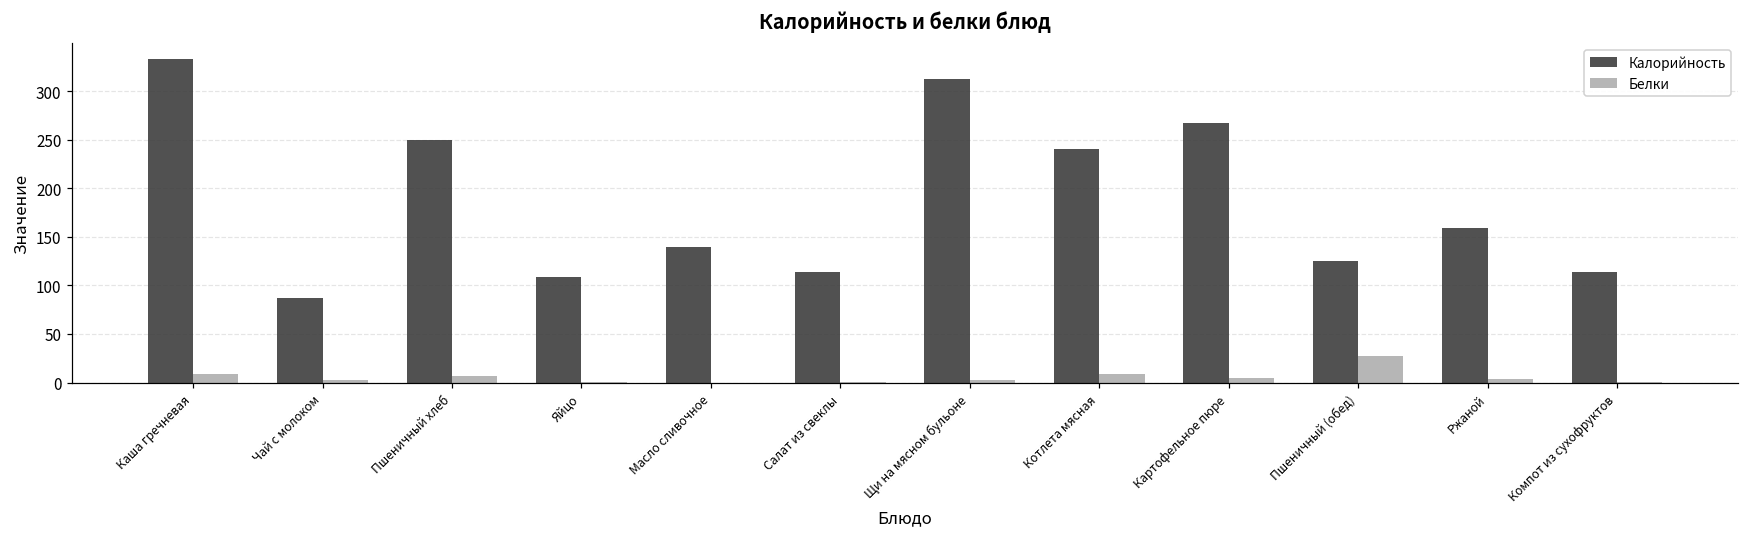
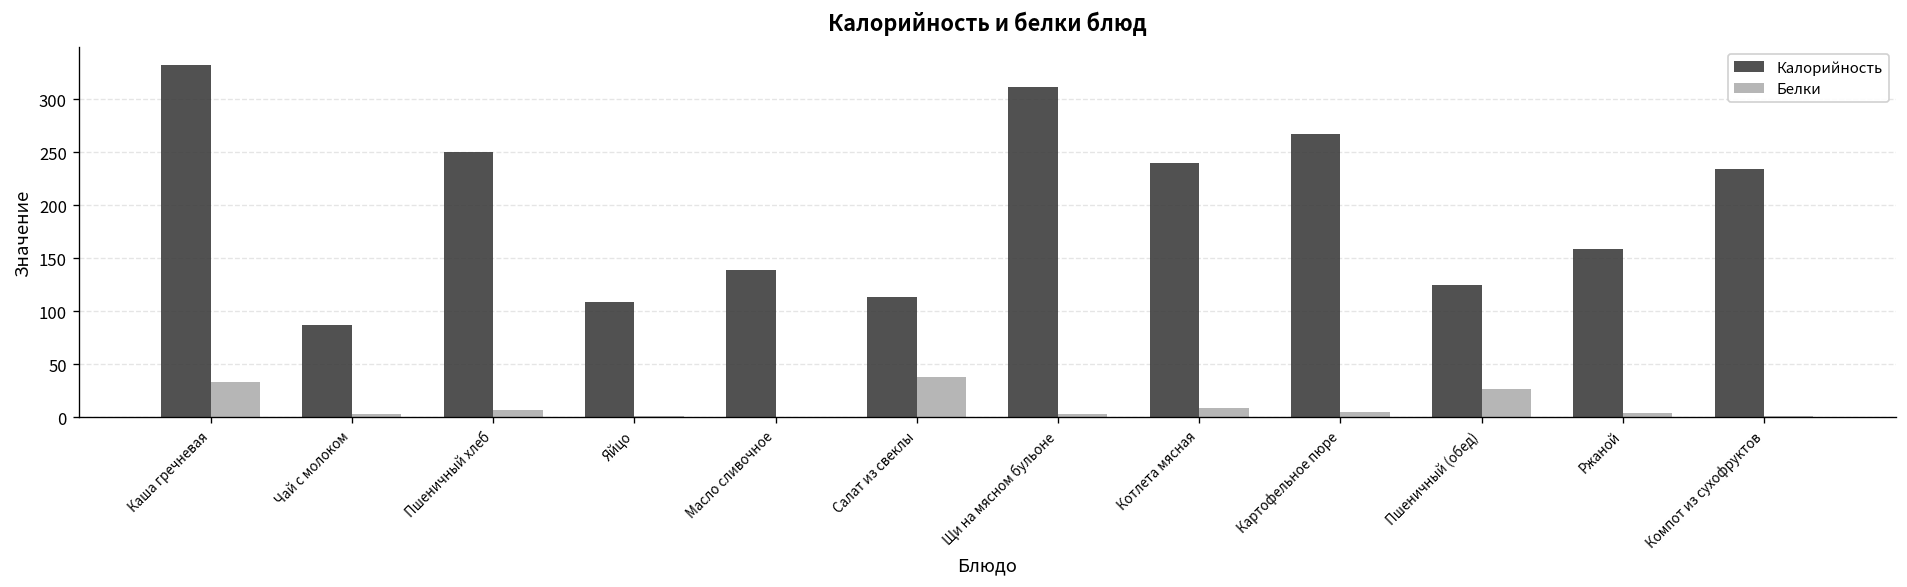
  {
    "Калорийность": {
      "Каша гречневая": 330,
      "Чай с молоком": 90,
      "Пшеничный хлеб": 250,
      "Яйцо": 110,
      "Масло сливочное": 140,
      "Салат из свеклы": 110,
      "Щи на мясном бульоне": 310,
      "Котлета мясная": 240,
      "Картофельное пюре": 270,
      "Пшеничный (обед)": 130,
      "Ржаной": 160,
-     "Компот из сухофруктов": 110
+     "Компот из сухофруктов": 230
    },
    "Белки": {
-     "Каша гречневая": 10,
+     "Каша гречневая": 30,
      "Чай с молоком": 0,
      "Пшеничный хлеб": 10,
      "Масло сливочное": 0,
-     "Салат из свеклы": 0,
+     "Салат из свеклы": 40,
      "Щи на мясном бульоне": 0,
      "Котлета мясная": 10,
      "Картофельное пюре": 10,
      "Пшеничный (обед)": 30,
      "Ржаной": 0
    }
  }
